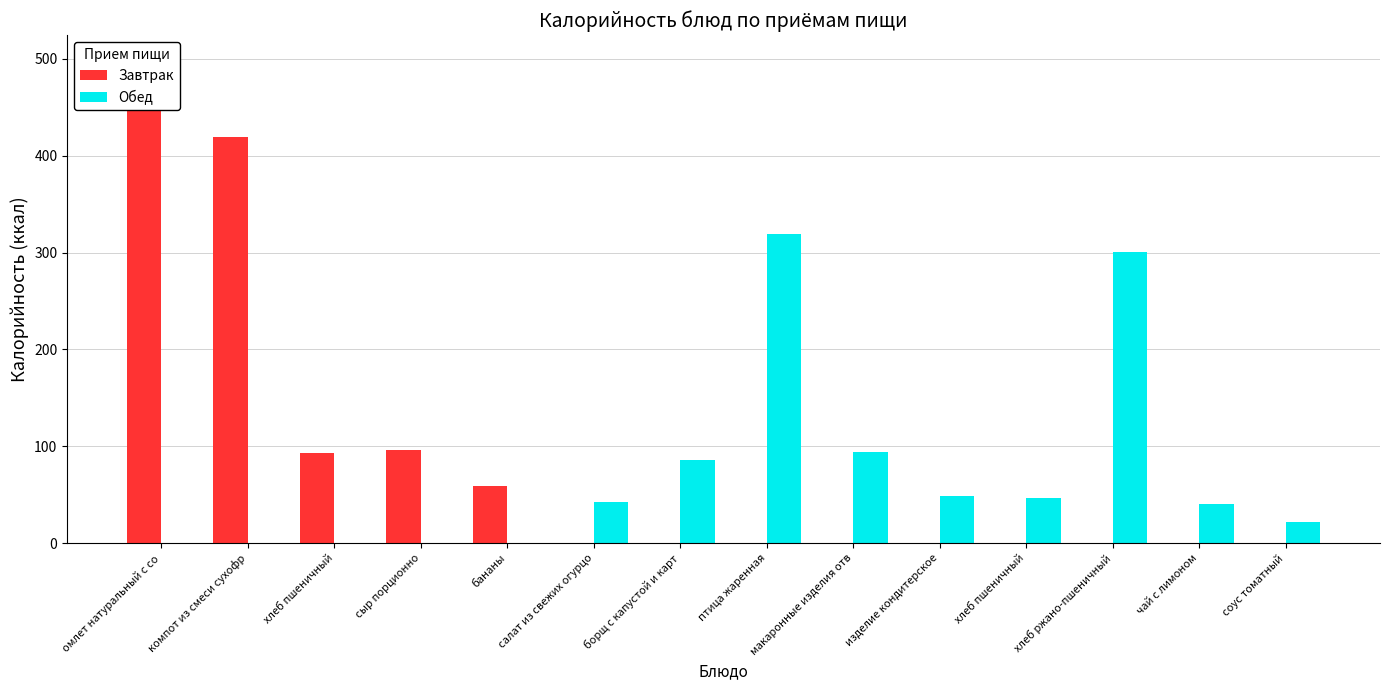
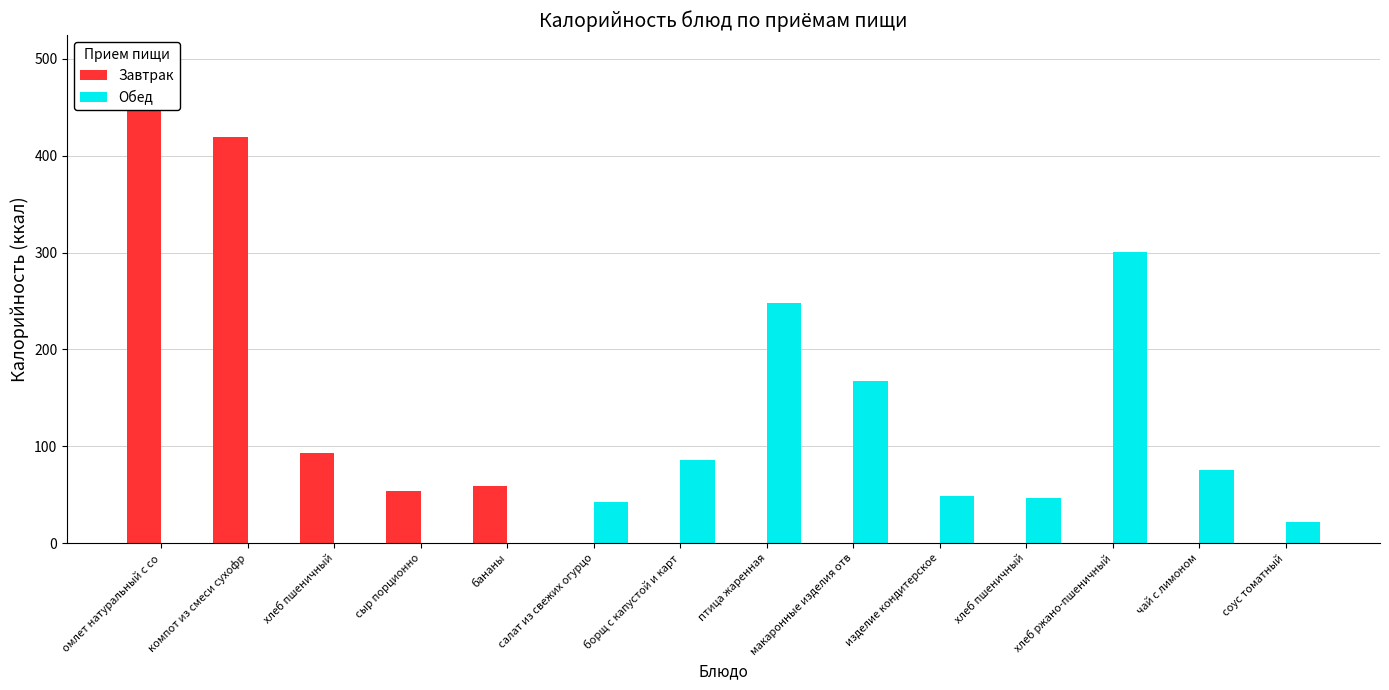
  {
    "Завтрак": {
      "компот из смеси сухофр": 420,
-     "сыр порционно": 100,
+     "сыр порционно": 50,
      "бананы": 60,
      "салат из свежих огурцо": 0,
      "борщ с капустой и карт": 0,
      "птица жаренная": 0,
      "макаронные изделия отв": 0,
      "изделие кондитерское": 0,
      "хлеб ржано-пшеничный": 0,
      "чай с лимоном": 0,
      "соус томатный": 0
    },
    "Обед": {
      "омлет натуральный с со": 0,
      "компот из смеси сухофр": 0,
      "сыр порционно": 0,
      "бананы": 0,
      "салат из свежих огурцо": 40,
      "борщ с капустой и карт": 90,
-     "птица жаренная": 320,
-     "макаронные изделия отв": 90,
+     "птица жаренная": 250,
+     "макаронные изделия отв": 170,
      "изделие кондитерское": 50,
      "хлеб ржано-пшеничный": 300,
-     "чай с лимоном": 40,
+     "чай с лимоном": 80,
      "соус томатный": 20
    }
  }
